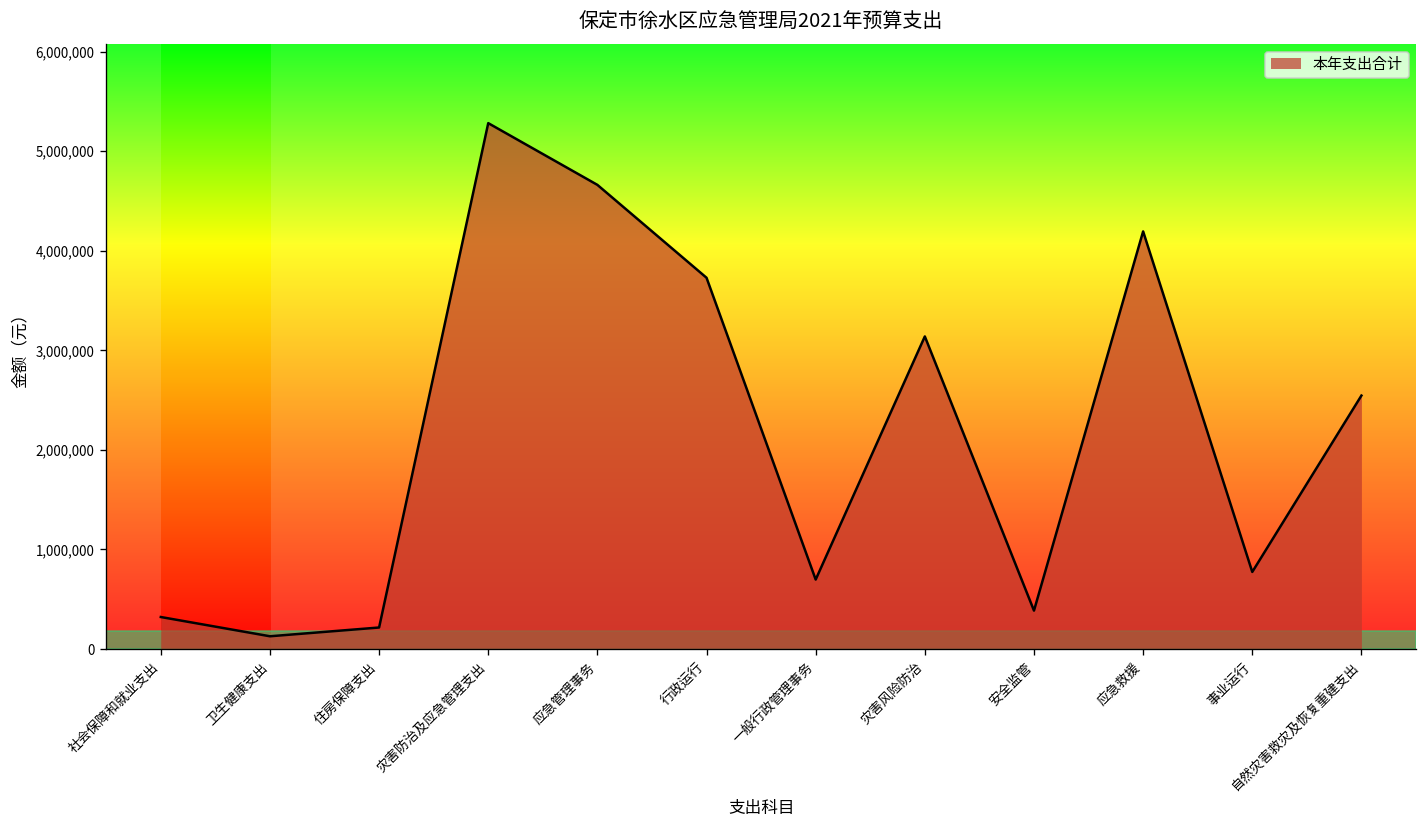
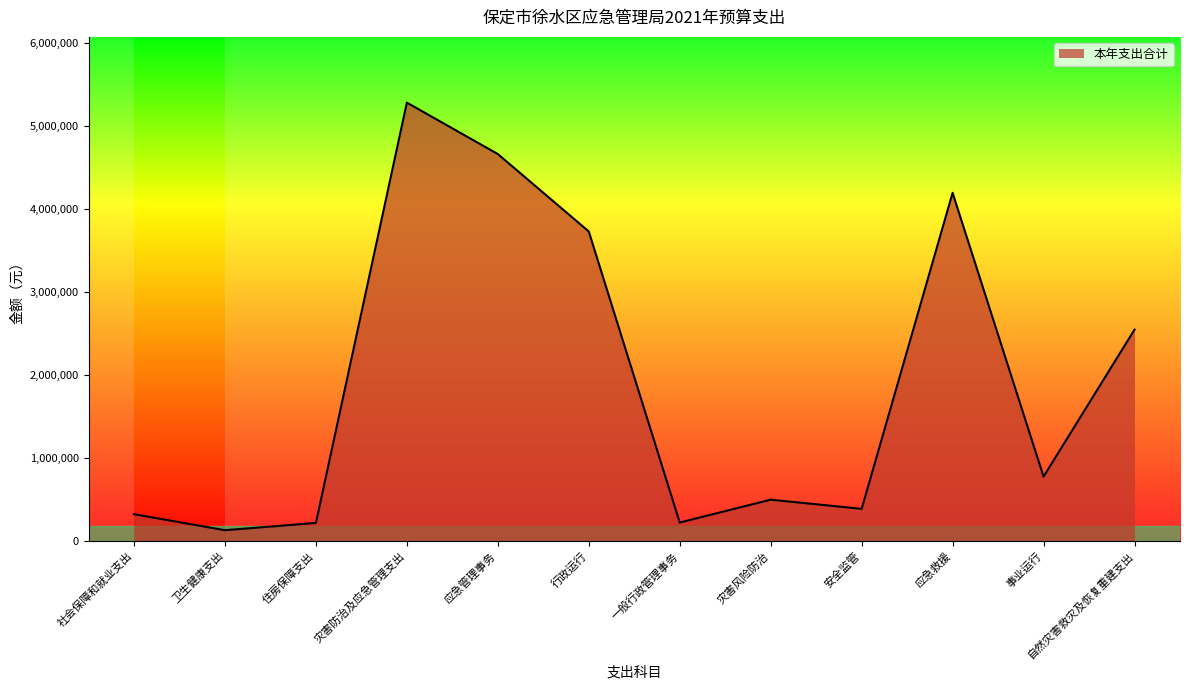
  {
    "社会保障和就业支出": "300,000",
    "住房保障支出": "200,000",
    "灾害防治及应急管理支出": "5,300,000",
    "应急管理事务": "4,700,000",
    "行政运行": "3,700,000",
-   "一般行政管理事务": "700,000",
-   "灾害风险防治": "3,100,000",
+   "一般行政管理事务": "200,000",
+   "灾害风险防治": "500,000",
    "安全监管": "400,000",
    "应急救援": "4,200,000",
    "事业运行": "800,000",
    "自然灾害救灾及恢复重建支出": "2,500,000"
  }
